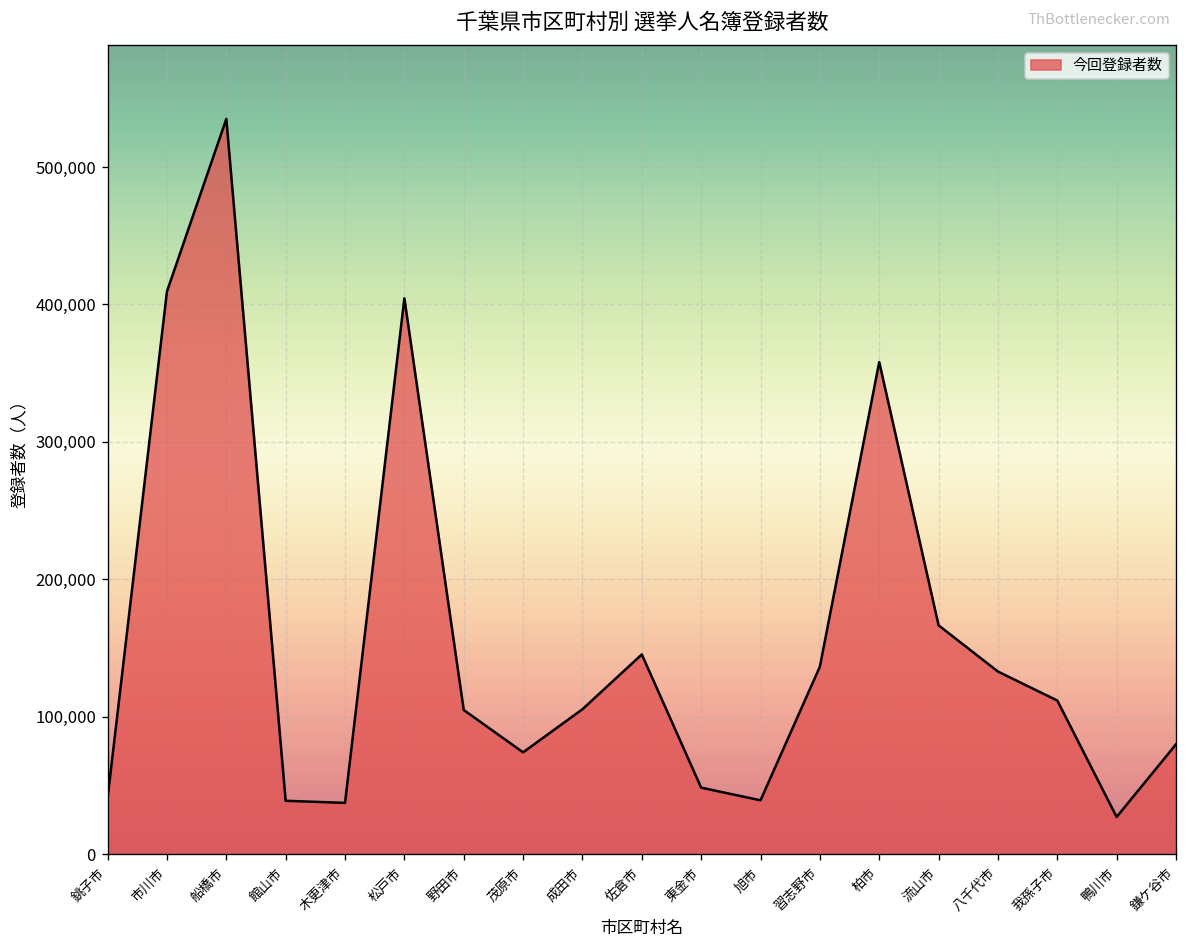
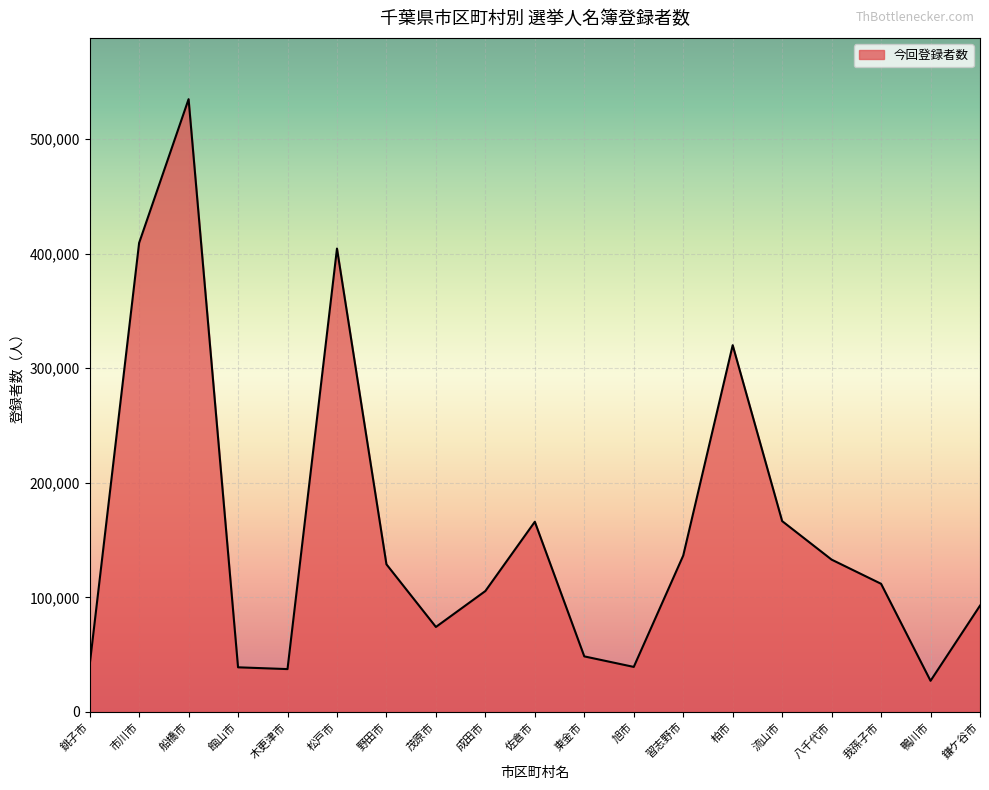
  {
    "銚子市": "41,000",
    "市川市": "409,000",
    "船橋市": "535,000",
    "館山市": "39,000",
    "木更津市": "37,000",
    "松戸市": "405,000",
-   "野田市": "105,000",
+   "野田市": "129,000",
    "茂原市": "74,000",
    "成田市": "106,000",
-   "佐倉市": "145,000",
+   "佐倉市": "166,000",
    "東金市": "48,000",
    "旭市": "39,000",
    "習志野市": "136,000",
-   "柏市": "358,000",
+   "柏市": "320,000",
    "流山市": "167,000",
    "八千代市": "133,000",
    "我孫子市": "112,000",
    "鴨川市": "27,000",
-   "鎌ケ谷市": "80,000"
+   "鎌ケ谷市": "93,000"
  }
